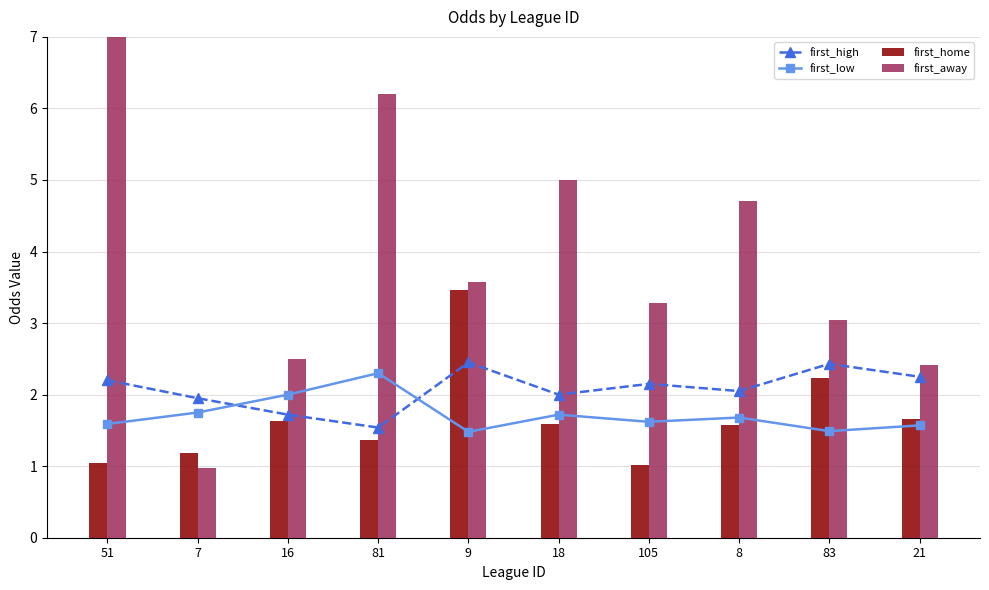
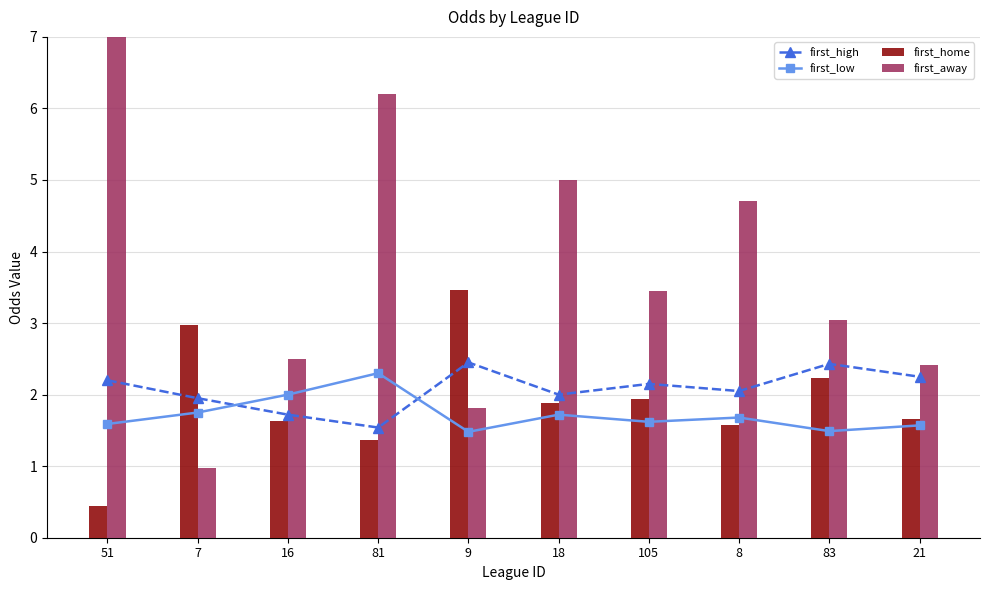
  {
    "first_home": {
-     "51": 1.0,
-     "7": 1.2,
+     "51": 0.4,
+     "7": 3.0,
      "16": 1.6,
      "81": 1.4,
      "9": 3.5,
-     "18": 1.6,
-     "105": 1.0,
+     "18": 1.9,
+     "105": 1.9,
      "8": 1.6,
      "83": 2.2,
      "21": 1.7
    },
    "first_away": {
      "51": 7.0,
      "7": 1.0,
      "16": 2.5,
      "81": 6.2,
-     "9": 3.6,
+     "9": 1.8,
      "18": 5.0,
-     "105": 3.3,
+     "105": 3.5,
      "8": 4.7,
      "83": 3.1,
      "21": 2.4
    }
  }
